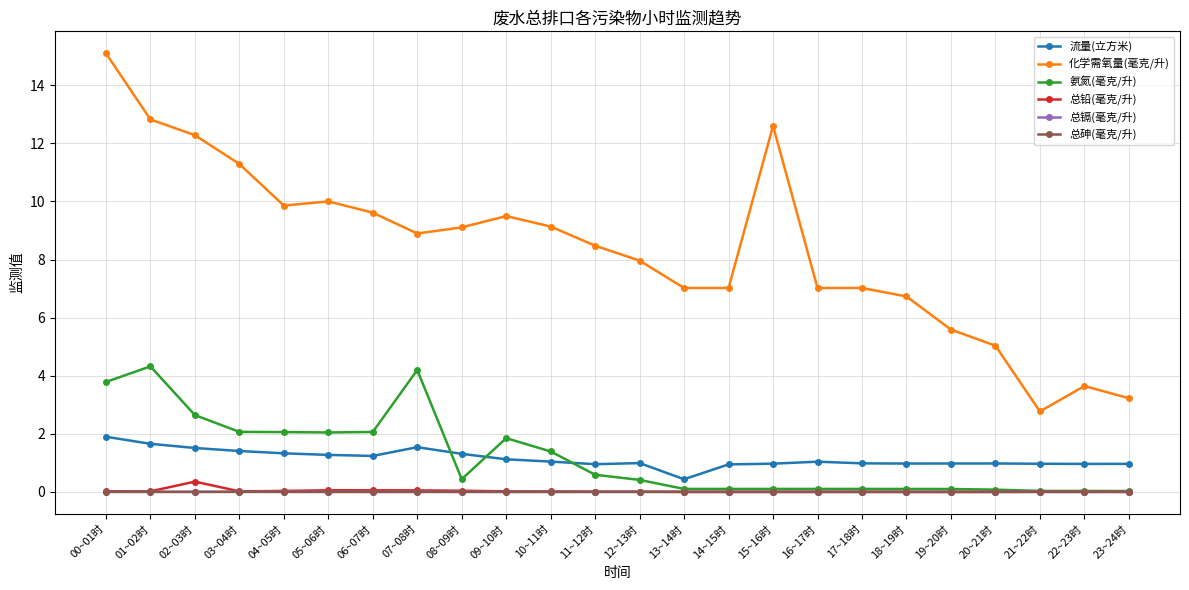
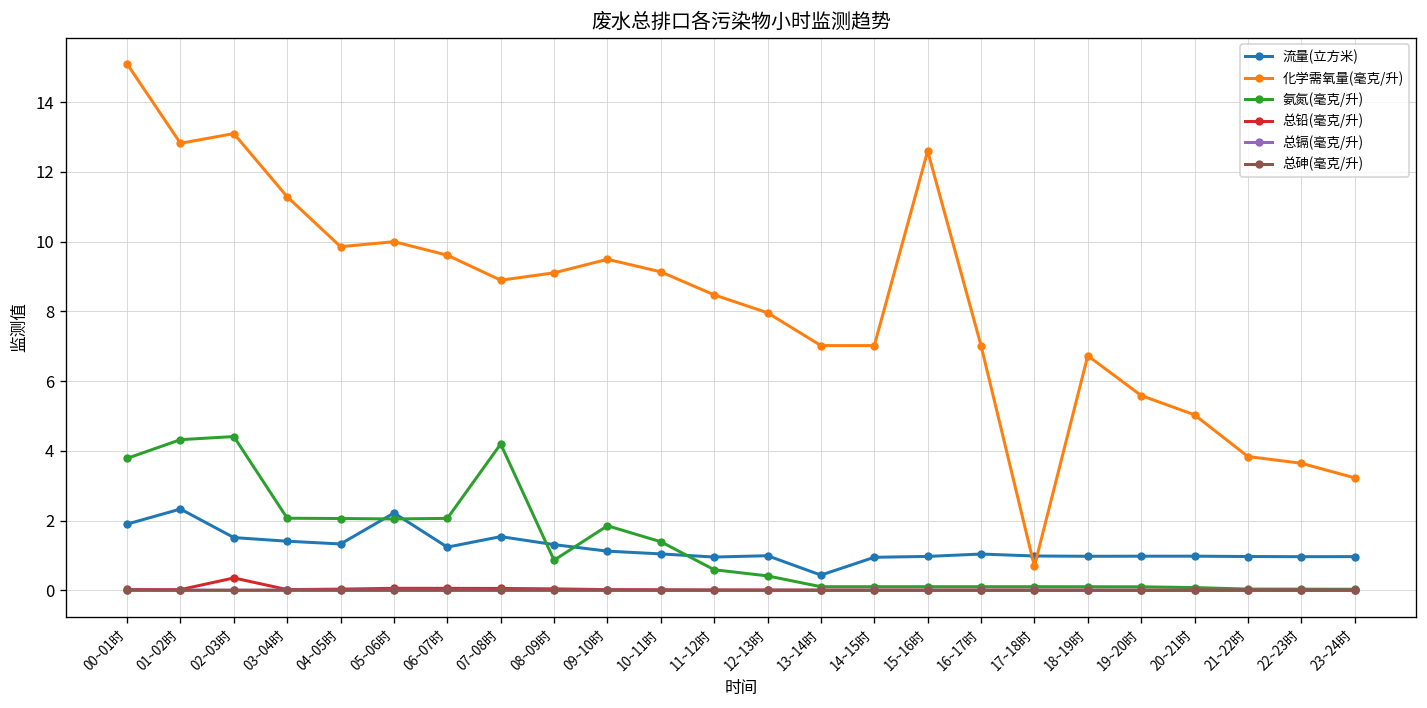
  {
    "流量(立方米)": {
      "00~01时": 1.9,
-     "01~02时": 1.7,
+     "01~02时": 2.3,
      "02~03时": 1.5,
      "03~04时": 1.4,
      "04~05时": 1.3,
-     "05~06时": 1.3,
+     "05~06时": 2.2,
      "06~07时": 1.2,
      "07~08时": 1.5,
      "08~09时": 1.3,
      "09~10时": 1.1,
      "10~11时": 1.0,
      "11~12时": 1.0,
      "12~13时": 1.0,
      "13~14时": 0.4,
      "14~15时": 0.9,
      "15~16时": 1.0,
      "16~17时": 1.0,
      "17~18时": 1.0,
      "18~19时": 1.0,
      "19~20时": 1.0,
      "20~21时": 1.0,
      "21~22时": 1.0,
      "22~23时": 1.0,
      "23~24时": 1.0
    },
    "化学需氧量(毫克/升)": {
      "00~01时": 15.1,
      "01~02时": 12.8,
-     "02~03时": 12.3,
+     "02~03时": 13.1,
      "03~04时": 11.3,
      "04~05时": 9.9,
      "05~06时": 10.0,
      "06~07时": 9.6,
      "07~08时": 8.9,
      "08~09时": 9.1,
      "09~10时": 9.5,
      "10~11时": 9.1,
      "11~12时": 8.5,
      "12~13时": 8.0,
      "13~14时": 7.0,
      "14~15时": 7.0,
      "15~16时": 12.6,
      "16~17时": 7.0,
-     "17~18时": 7.0,
+     "17~18时": 0.7,
      "18~19时": 6.7,
      "19~20时": 5.6,
      "20~21时": 5.0,
-     "21~22时": 2.8,
+     "21~22时": 3.8,
      "22~23时": 3.6,
      "23~24时": 3.2
    },
    "氨氮(毫克/升)": {
      "00~01时": 3.8,
      "01~02时": 4.3,
-     "02~03时": 2.6,
+     "02~03时": 4.4,
      "03~04时": 2.1,
      "04~05时": 2.1,
      "05~06时": 2.0,
      "06~07时": 2.1,
      "07~08时": 4.2,
-     "08~09时": 0.4,
+     "08~09时": 0.9,
      "09~10时": 1.9,
      "10~11时": 1.4,
      "11~12时": 0.6,
      "12~13时": 0.4,
      "13~14时": 0.1,
      "14~15时": 0.1,
      "15~16时": 0.1,
      "16~17时": 0.1,
      "17~18时": 0.1,
      "18~19时": 0.1,
      "19~20时": 0.1
    },
    "总铅(毫克/升)": {
      "02~03时": 0.4
    },
    "总砷(毫克/升)": {
      "02~03时": 0.0
    }
  }
